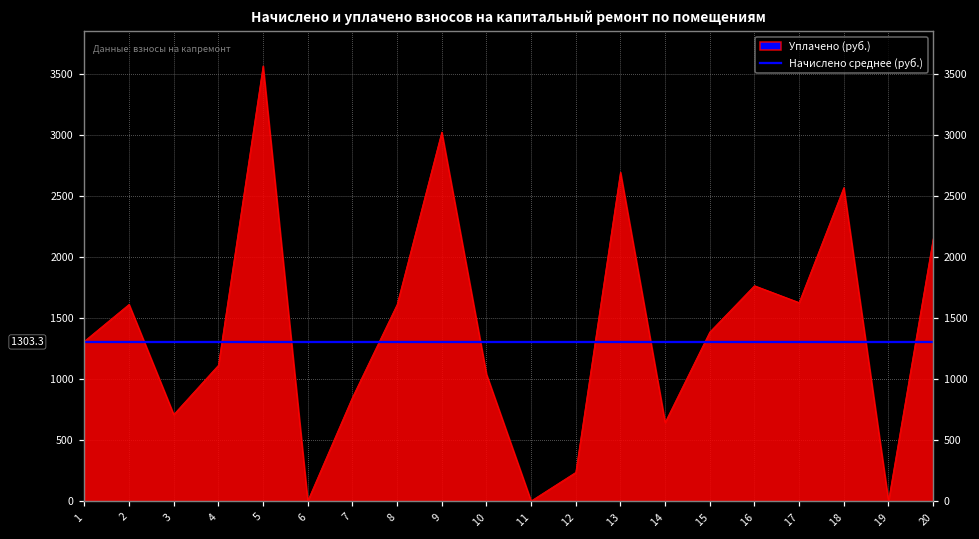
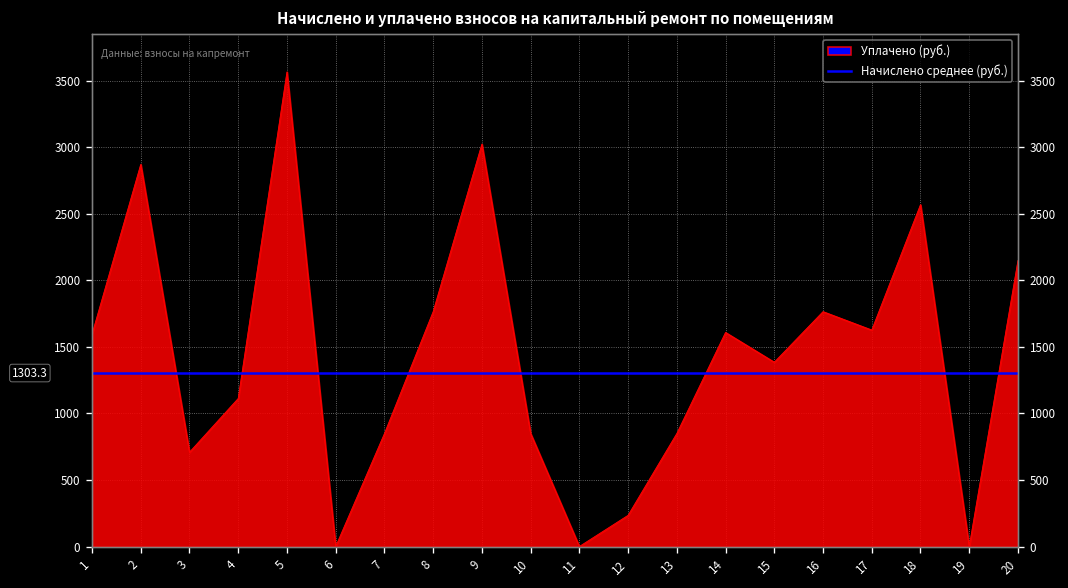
  {
-   "1": 1310,
-   "2": 1610,
+   "1": 1590,
+   "2": 2870,
    "3": 710,
    "4": 1110,
    "5": 3570,
    "6": 0,
    "7": 850,
-   "8": 1610,
+   "8": 1760,
    "9": 3020,
-   "10": 1040,
+   "10": 850,
    "11": 0,
    "12": 230,
-   "13": 2690,
-   "14": 640,
+   "13": 850,
+   "14": 1610,
    "15": 1380,
    "16": 1760,
    "17": 1630,
    "18": 2570,
    "19": 0,
    "20": 2150
  }
